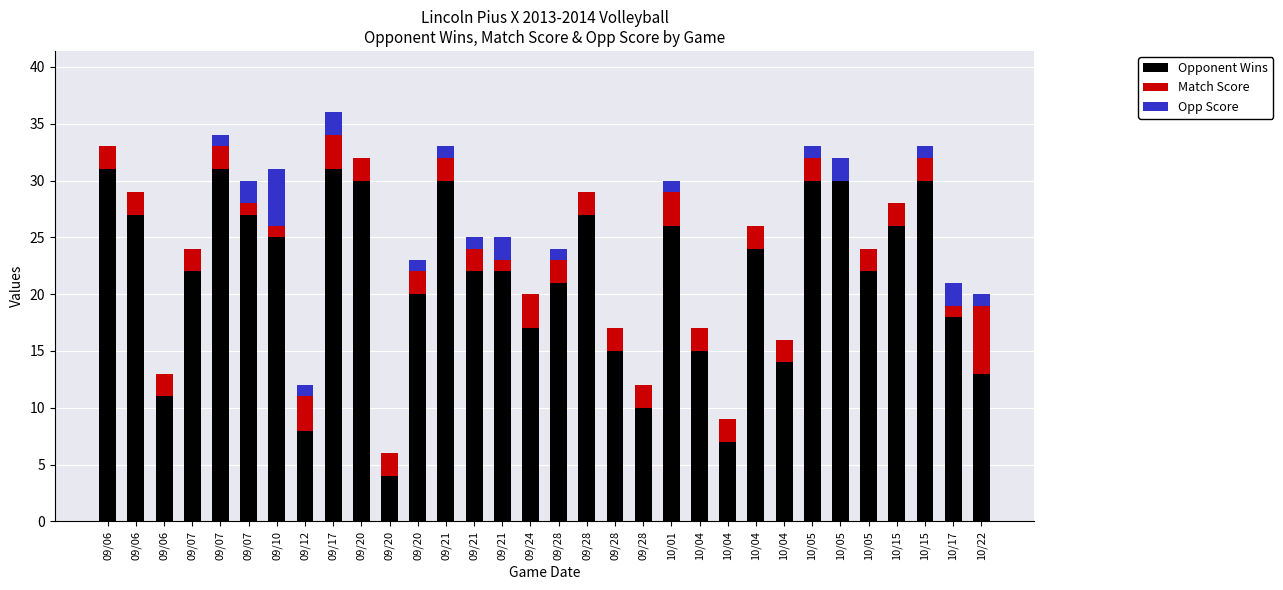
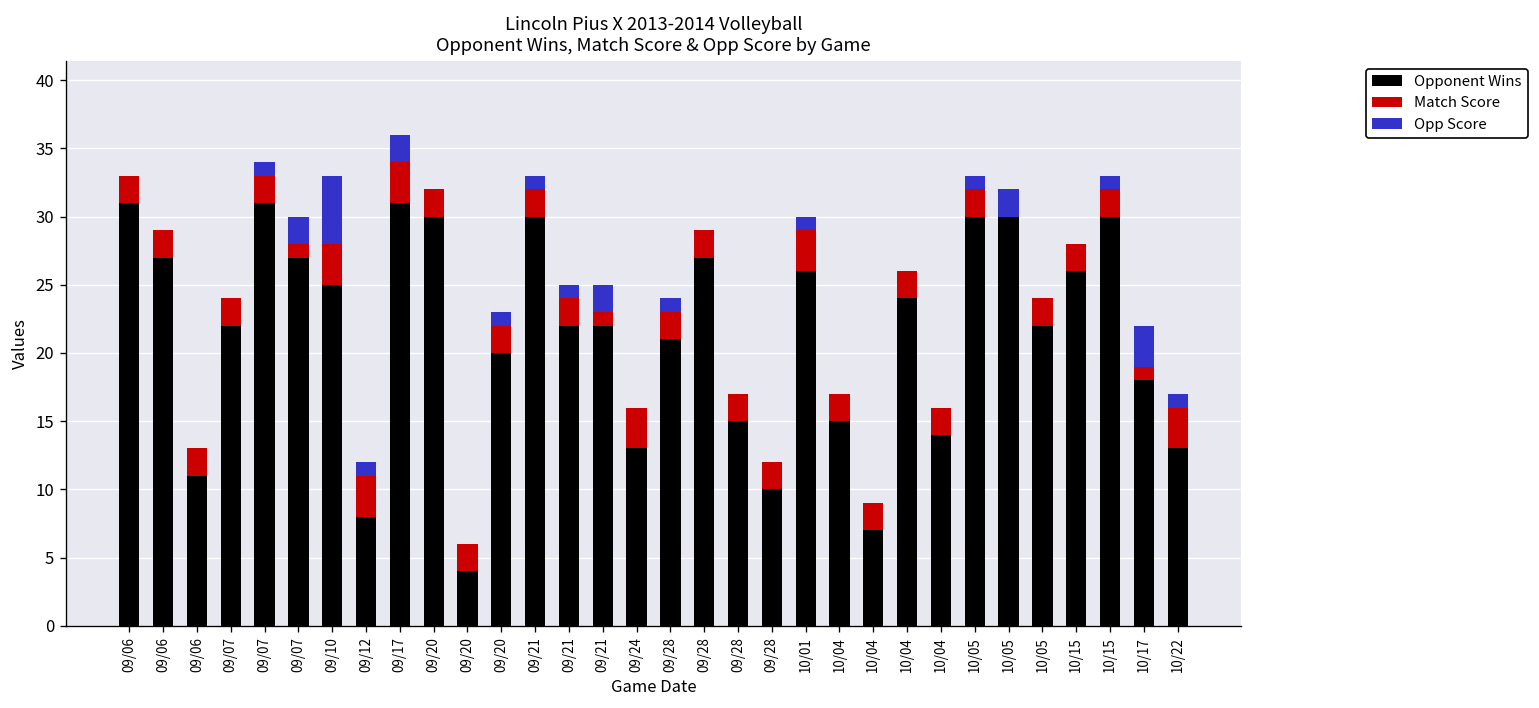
  {
    "Opponent Wins": {
      "09/10": 25,
      "09/12": 8,
      "09/17": 31,
-     "09/24": 17,
+     "09/24": 13,
      "10/01": 26,
      "10/17": 18,
      "10/22": 13
    },
    "Match Score": {
-     "09/10": 1,
+     "09/10": 3,
      "09/12": 3,
      "09/17": 3,
      "09/24": 3,
      "10/01": 3,
      "10/17": 1,
-     "10/22": 6
+     "10/22": 3
    },
    "Opp Score": {
      "09/10": 5,
      "09/12": 1,
      "09/17": 2,
      "09/24": 0,
      "10/01": 1,
-     "10/17": 2,
+     "10/17": 3,
      "10/22": 1
    }
  }
